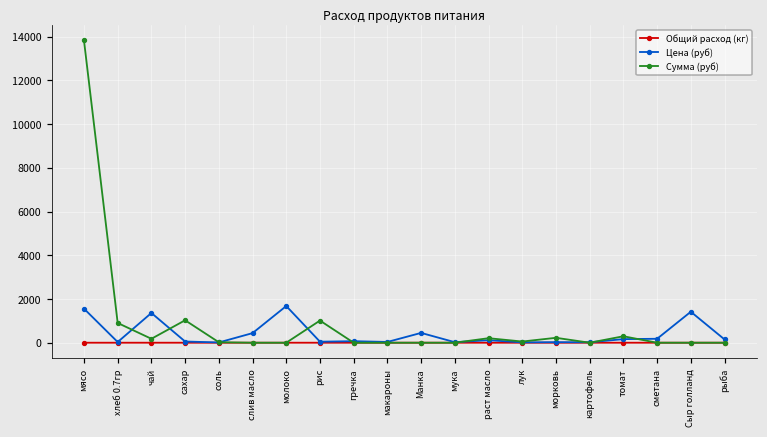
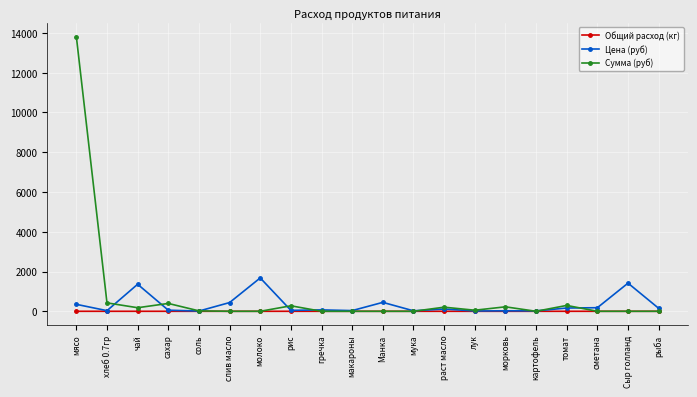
  {
    "Общий расход (кг)": {
      "мясо": 0,
      "чай": 0,
      "томат": 0
    },
    "Цена (руб)": {
-     "мясо": 1600,
+     "мясо": 400,
      "чай": 1400,
      "слив масло": 400,
      "молоко": 1700,
      "Манка": 400,
      "томат": 200,
      "сметана": 200,
      "Сыр голланд": 1400,
      "рыба": 200
    },
    "Сумма (руб)": {
      "мясо": 13800,
-     "хлеб 0.7гр": 900,
+     "хлеб 0.7гр": 400,
      "чай": 200,
-     "сахар": 1000,
-     "рис": 1000,
+     "сахар": 400,
+     "рис": 300,
      "морковь": 200,
      "томат": 300
    }
  }
